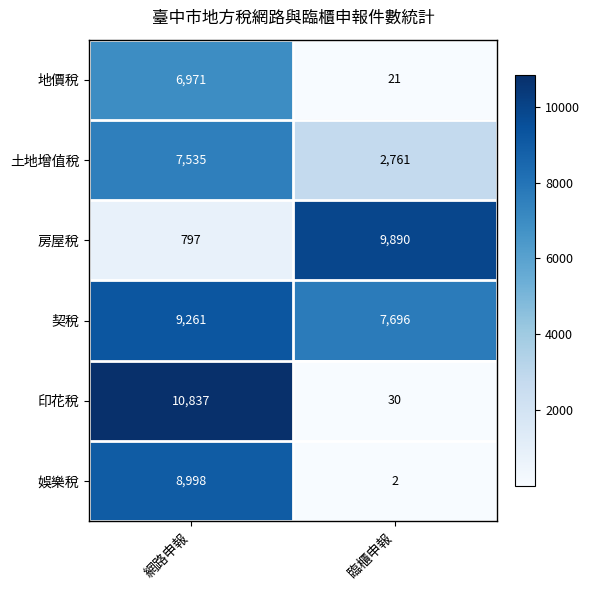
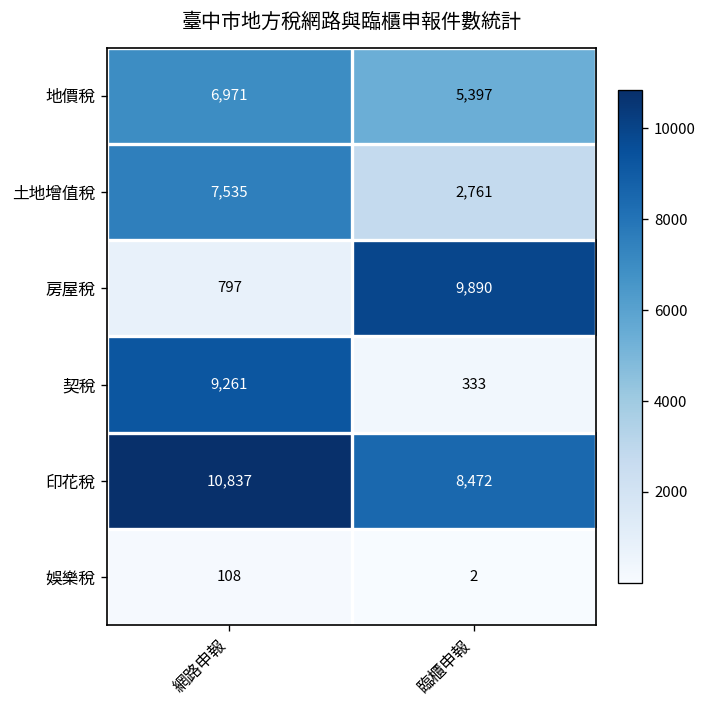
  {
    "地價稅": {
      "網路申報": "6,971",
-     "臨櫃申報": "21"
+     "臨櫃申報": "5,397"
    },
    "土地增值稅": {
      "網路申報": "7,535",
      "臨櫃申報": "2,761"
    },
    "房屋稅": {
      "網路申報": "797",
      "臨櫃申報": "9,890"
    },
    "契稅": {
      "網路申報": "9,261",
-     "臨櫃申報": "7,696"
+     "臨櫃申報": "333"
    },
    "印花稅": {
      "網路申報": "10,837",
-     "臨櫃申報": "30"
+     "臨櫃申報": "8,472"
    },
    "娛樂稅": {
-     "網路申報": "8,998",
+     "網路申報": "108",
      "臨櫃申報": "2"
    }
  }
